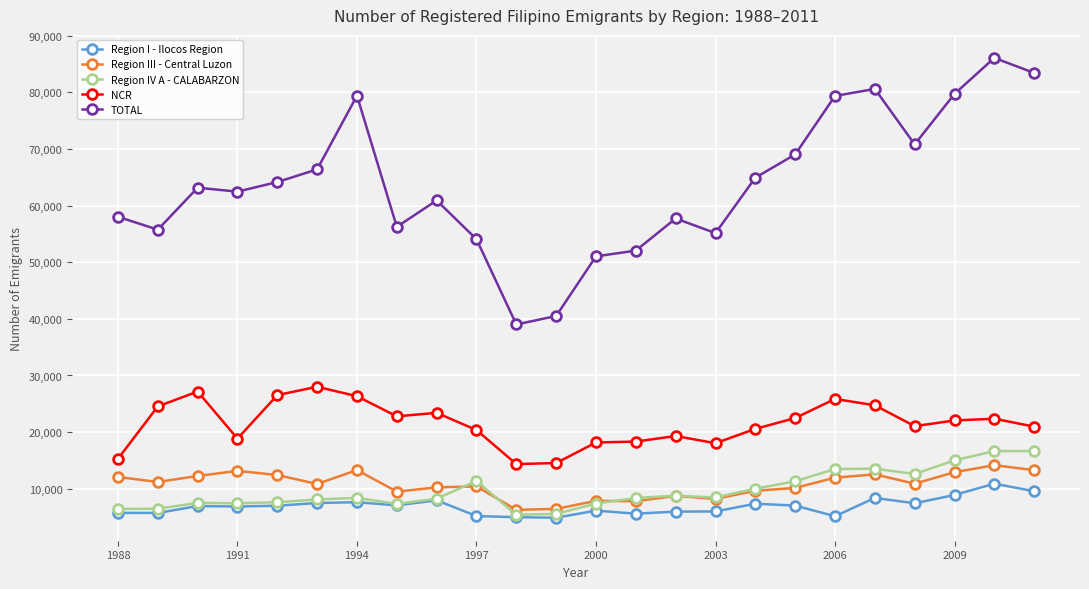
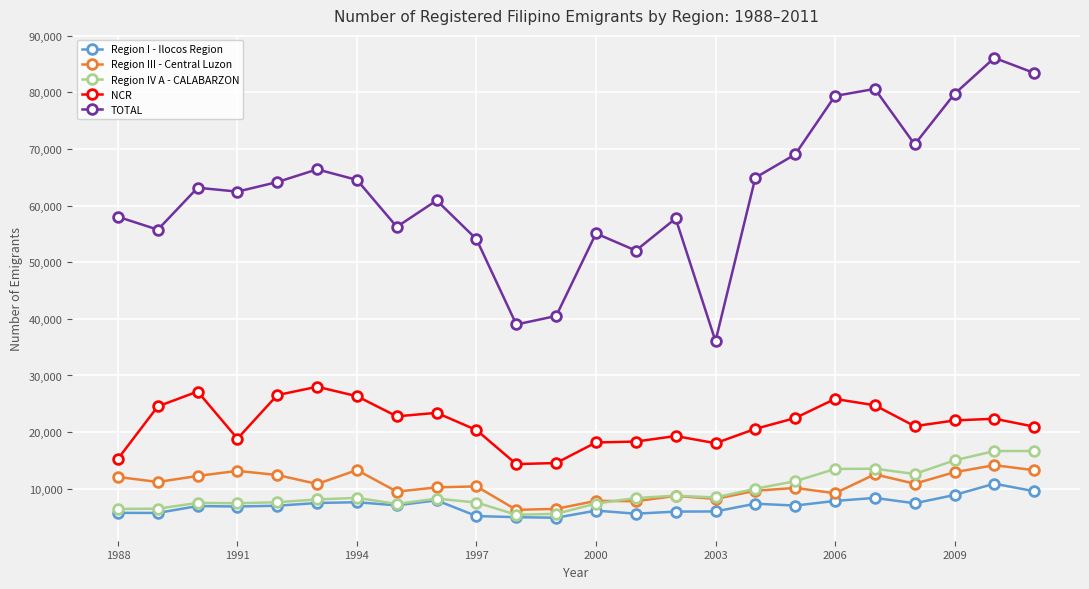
  {
    "Region I - Ilocos Region": {
      "1988": "6,000",
      "1991": "7,000",
      "1994": "8,000",
      "1997": "5,000",
      "2000": "6,000",
      "2003": "6,000",
-     "2006": "5,000",
+     "2006": "8,000",
      "2009": "9,000"
    },
    "Region III - Central Luzon": {
      "1988": "12,000",
      "1991": "13,000",
      "1994": "13,000",
      "1997": "10,000",
      "2000": "8,000",
-     "2006": "12,000",
+     "2006": "9,000",
      "2009": "13,000"
    },
    "Region IV A - CALABARZON": {
      "1988": "6,000",
      "1991": "7,000",
      "1994": "8,000",
-     "1997": "11,000",
+     "1997": "8,000",
      "2000": "7,000",
      "2006": "14,000",
      "2009": "15,000"
    },
    "NCR": {
      "1988": "15,000",
      "1991": "19,000",
      "1994": "26,000",
      "1997": "20,000",
      "2000": "18,000",
      "2003": "18,000",
      "2006": "26,000",
      "2009": "22,000"
    },
    "TOTAL": {
      "1988": "58,000",
      "1991": "62,000",
-     "1994": "79,000",
+     "1994": "65,000",
      "1997": "54,000",
-     "2000": "51,000",
-     "2003": "55,000",
+     "2000": "55,000",
+     "2003": "36,000",
      "2006": "79,000",
      "2009": "80,000"
    }
  }
